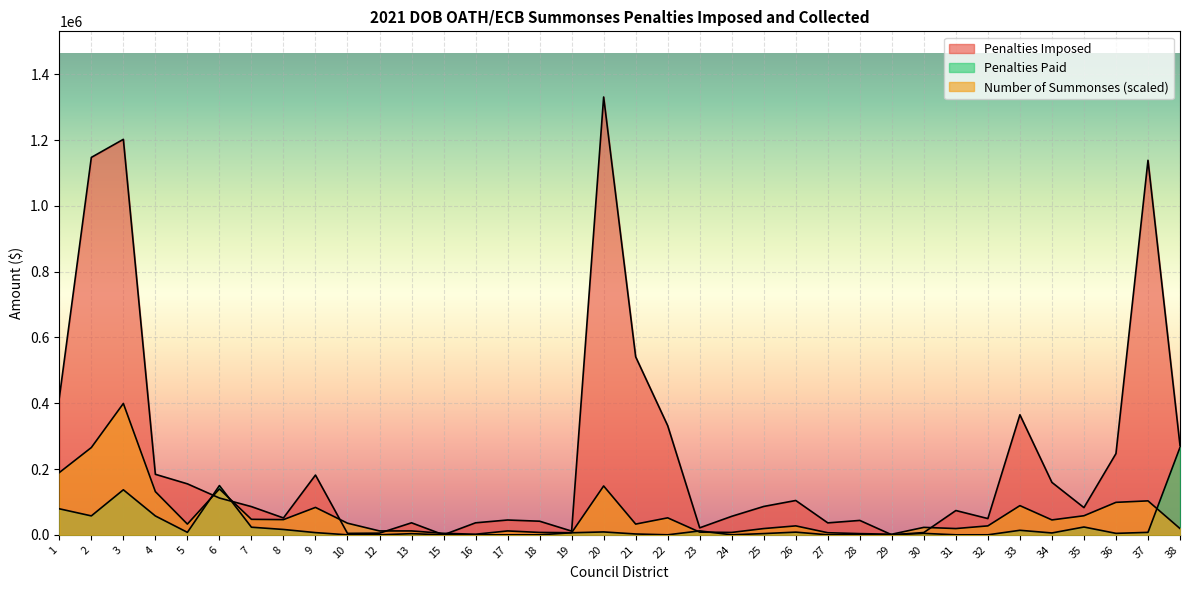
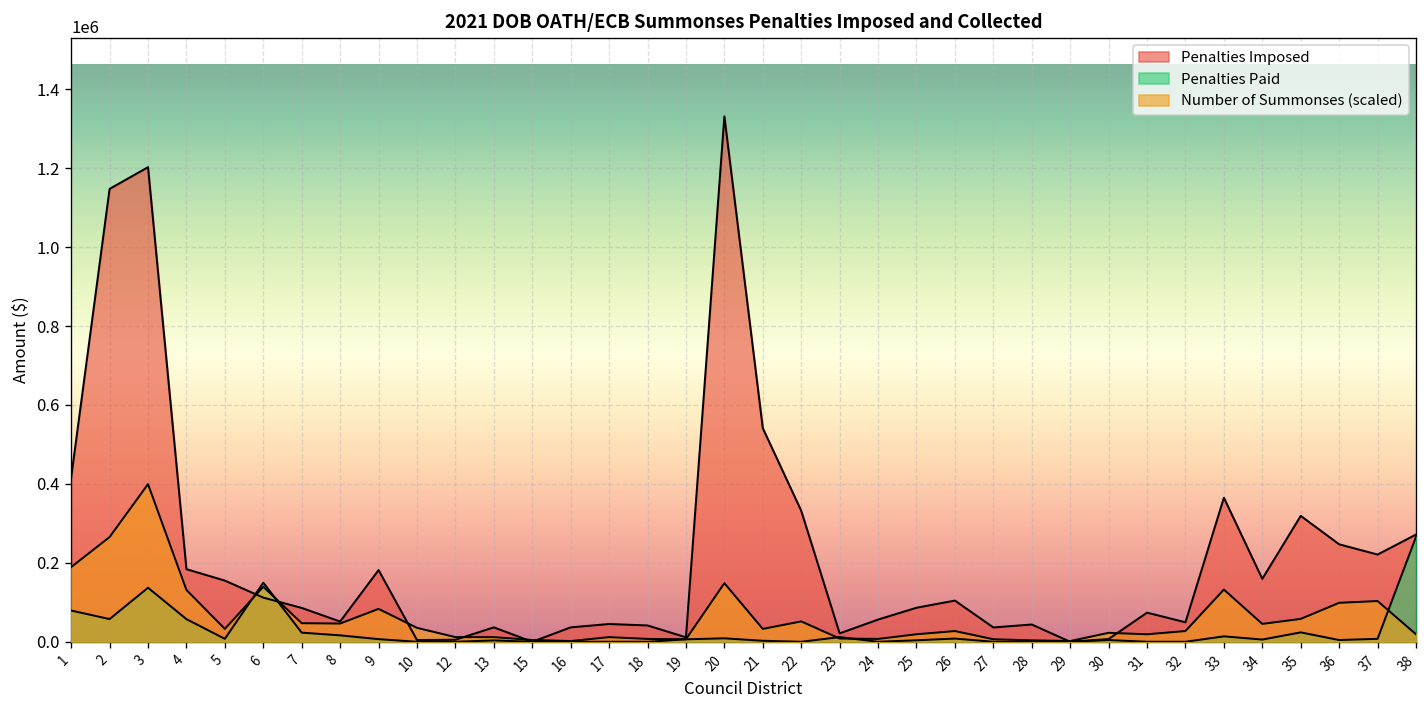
  {
    "Penalties Imposed": {
      "1": 420000,
      "2": 1150000,
      "3": 1200000,
      "4": 180000,
      "5": 160000,
      "6": 110000,
      "7": 90000,
      "9": 180000,
      "13": 40000,
      "16": 40000,
      "17": 50000,
      "18": 40000,
      "20": 1330000,
      "21": 540000,
      "22": 330000,
      "23": 20000,
      "24": 60000,
      "25": 90000,
      "26": 100000,
      "27": 40000,
      "28": 40000,
      "31": 70000,
      "32": 50000,
      "33": 370000,
      "34": 160000,
-     "35": 80000,
+     "35": 320000,
      "36": 250000,
-     "37": 1140000
+     "37": 220000
    },
    "Penalties Paid": {
      "1": 80000,
      "2": 60000,
      "3": 140000,
      "4": 60000,
      "5": 10000,
      "6": 150000,
      "7": 20000,
      "8": 20000,
      "9": 10000,
      "13": 0,
      "17": 0,
      "20": 10000,
      "21": 0,
      "22": 0,
      "25": 0,
      "26": 10000,
      "31": 0,
      "32": 0,
      "33": 10000,
      "34": 10000,
      "35": 20000,
      "36": 0,
      "37": 10000
    },
    "Number of Summonses (scaled)": {
      "1": 190000,
      "2": 270000,
      "3": 400000,
      "4": 130000,
      "5": 30000,
      "6": 140000,
      "7": 50000,
      "9": 80000,
      "10": 40000,
      "13": 10000,
      "17": 10000,
      "20": 150000,
      "21": 30000,
      "22": 50000,
      "25": 20000,
      "26": 30000,
      "30": 20000,
      "31": 20000,
      "32": 30000,
-     "33": 90000,
+     "33": 130000,
      "34": 50000,
      "35": 60000,
      "36": 100000,
      "37": 100000,
      "38": 20000
    }
  }
